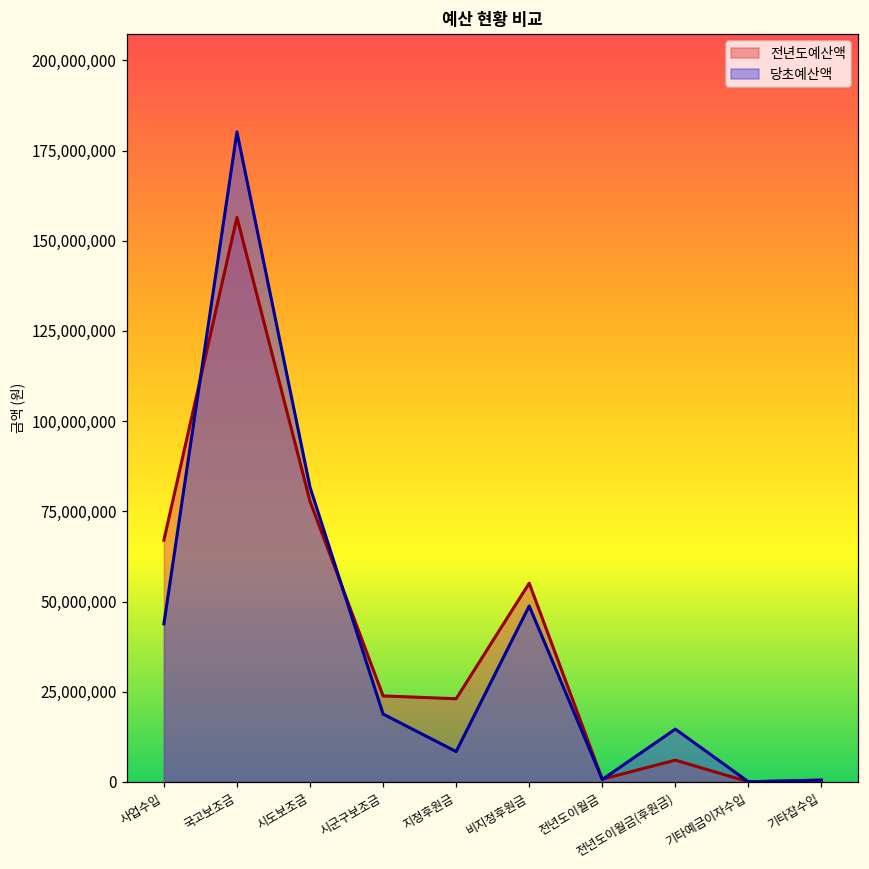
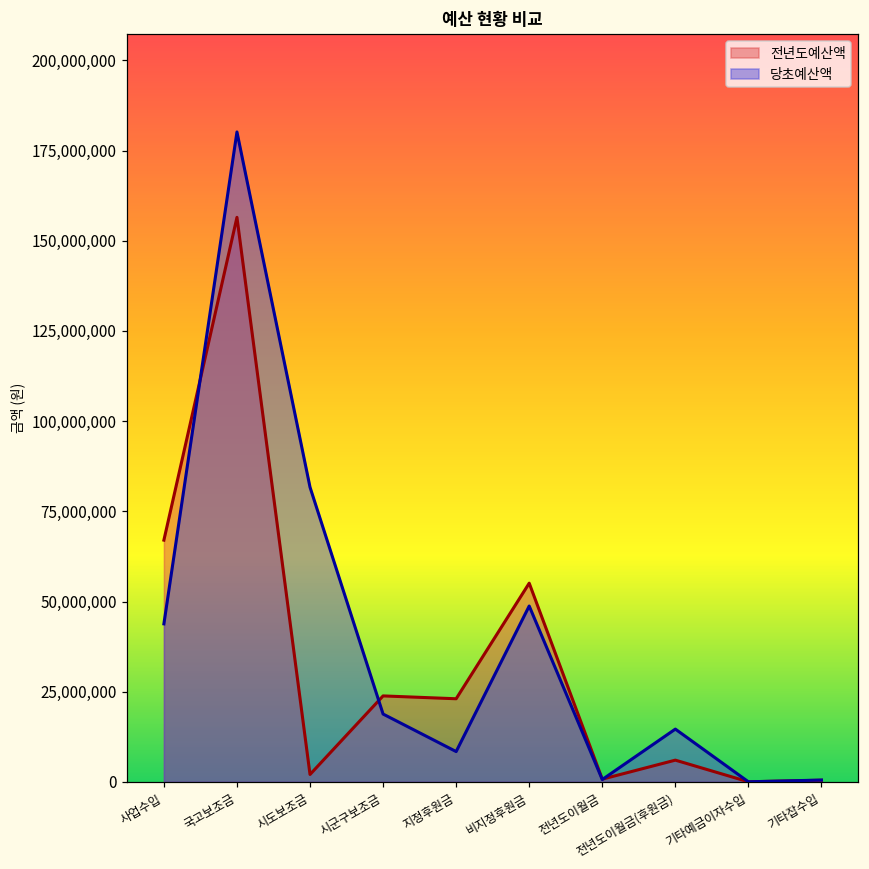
  {
    "전년도예산액": {
      "사업수입": "67,000,000",
      "국고보조금": "156,000,000",
-     "시도보조금": "78,000,000",
+     "시도보조금": "2,000,000",
      "시군구보조금": "24,000,000",
      "지정후원금": "23,000,000",
      "비지정후원금": "55,000,000",
      "전년도이월금(후원금)": "6,000,000"
    },
    "당초예산액": {
      "사업수입": "44,000,000",
      "국고보조금": "180,000,000",
      "시도보조금": "82,000,000",
      "시군구보조금": "19,000,000",
      "지정후원금": "8,000,000",
      "비지정후원금": "49,000,000",
      "전년도이월금(후원금)": "15,000,000"
    }
  }
